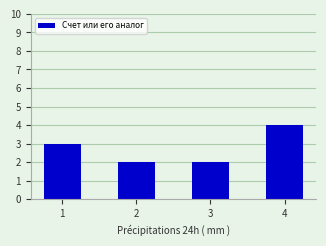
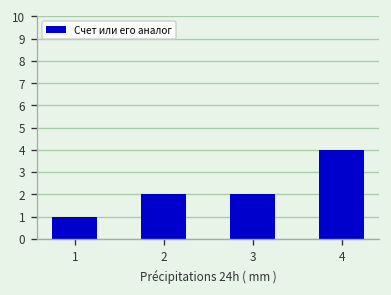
  {
-   "1": 3,
+   "1": 1,
    "2": 2,
    "3": 2,
    "4": 4
  }
